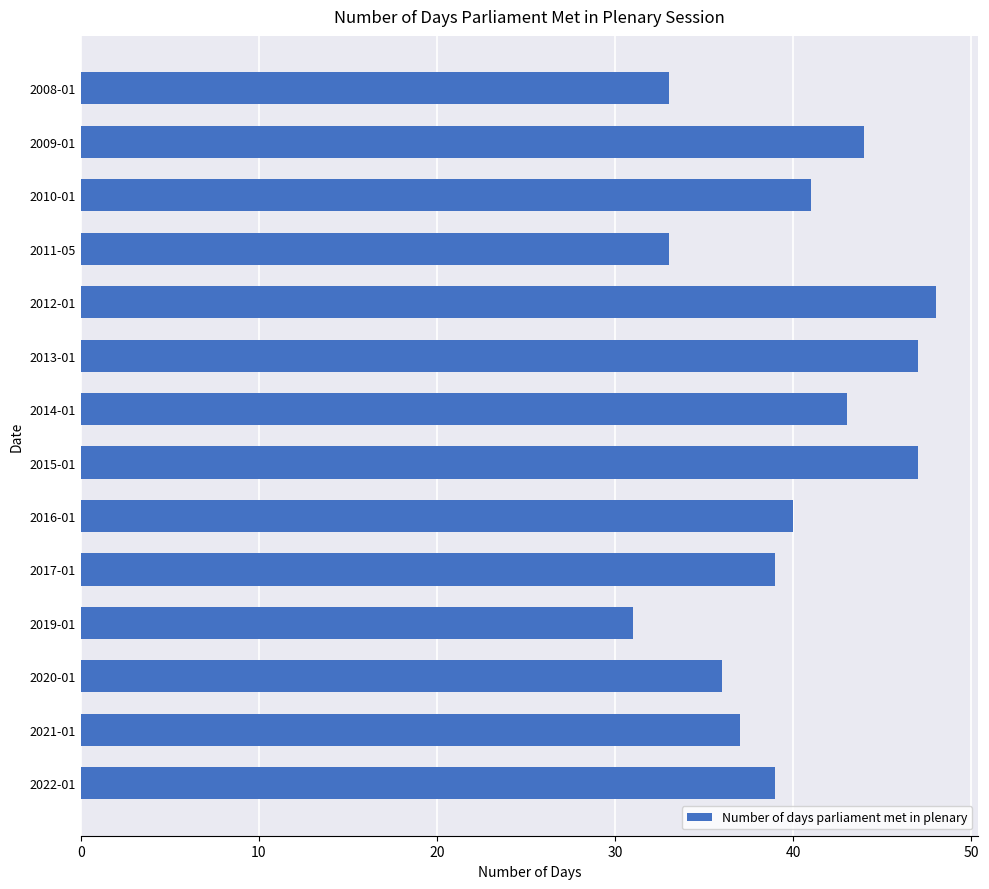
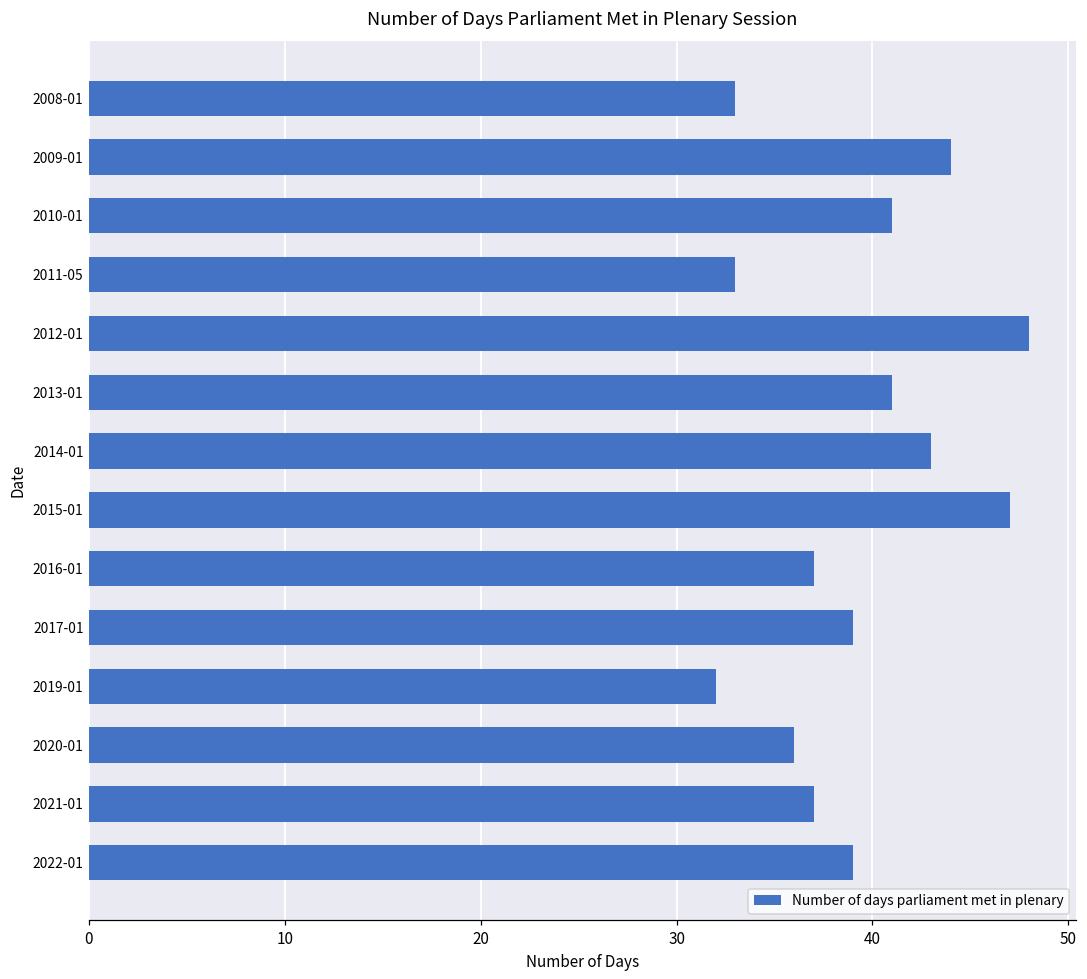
  {
    "2008-01": 33,
    "2009-01": 44,
    "2010-01": 41,
    "2011-05": 33,
    "2012-01": 48,
-   "2013-01": 47,
+   "2013-01": 41,
    "2014-01": 43,
    "2015-01": 47,
-   "2016-01": 40,
+   "2016-01": 37,
    "2017-01": 39,
-   "2019-01": 31,
+   "2019-01": 32,
    "2020-01": 36,
    "2021-01": 37,
    "2022-01": 39
  }
